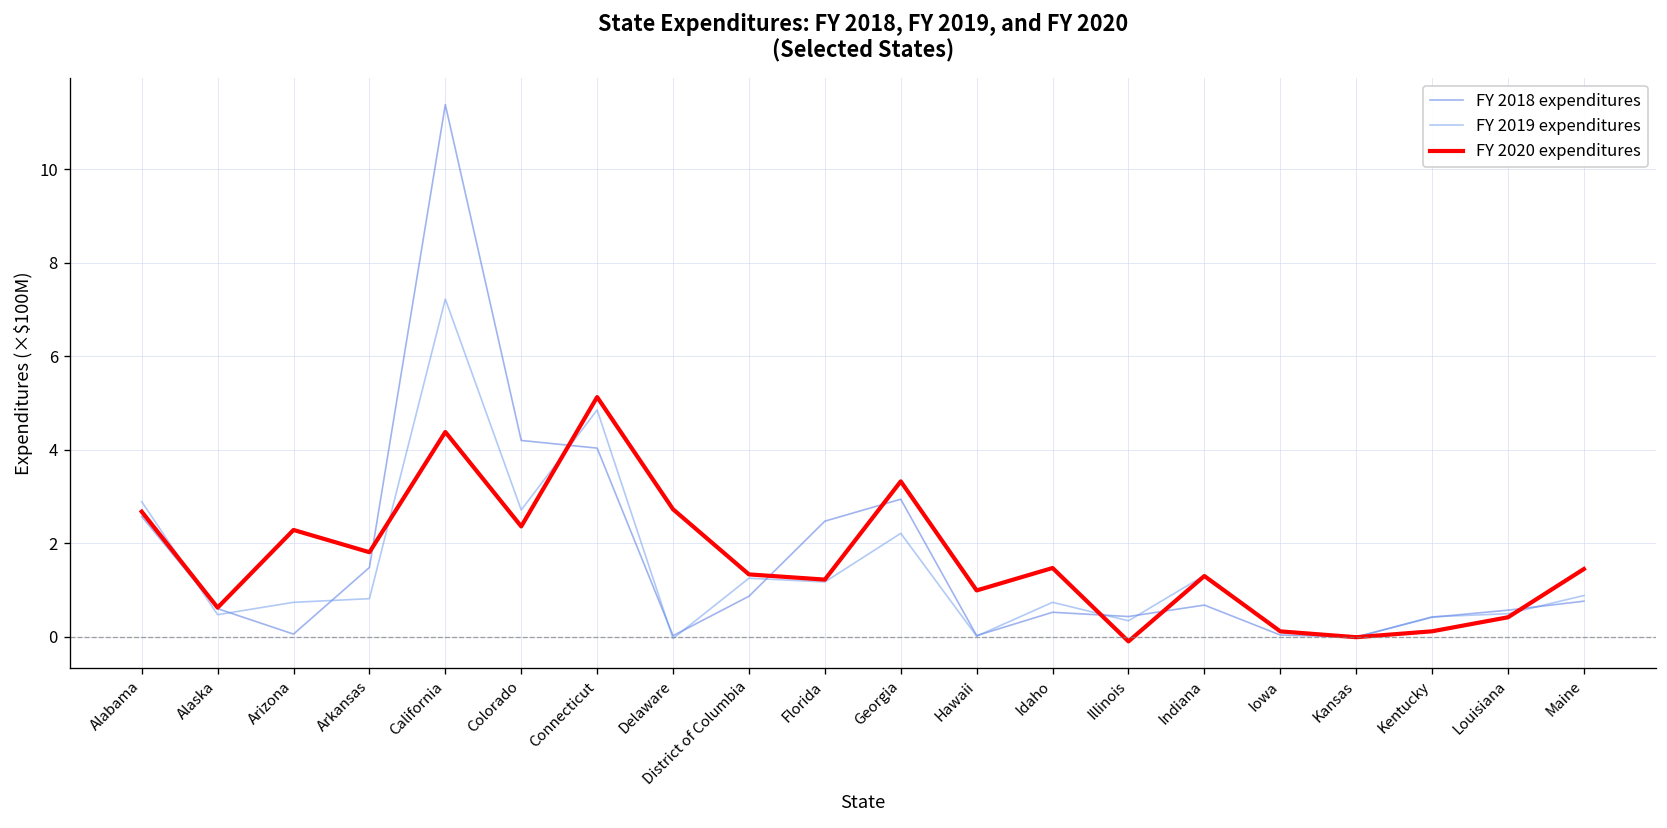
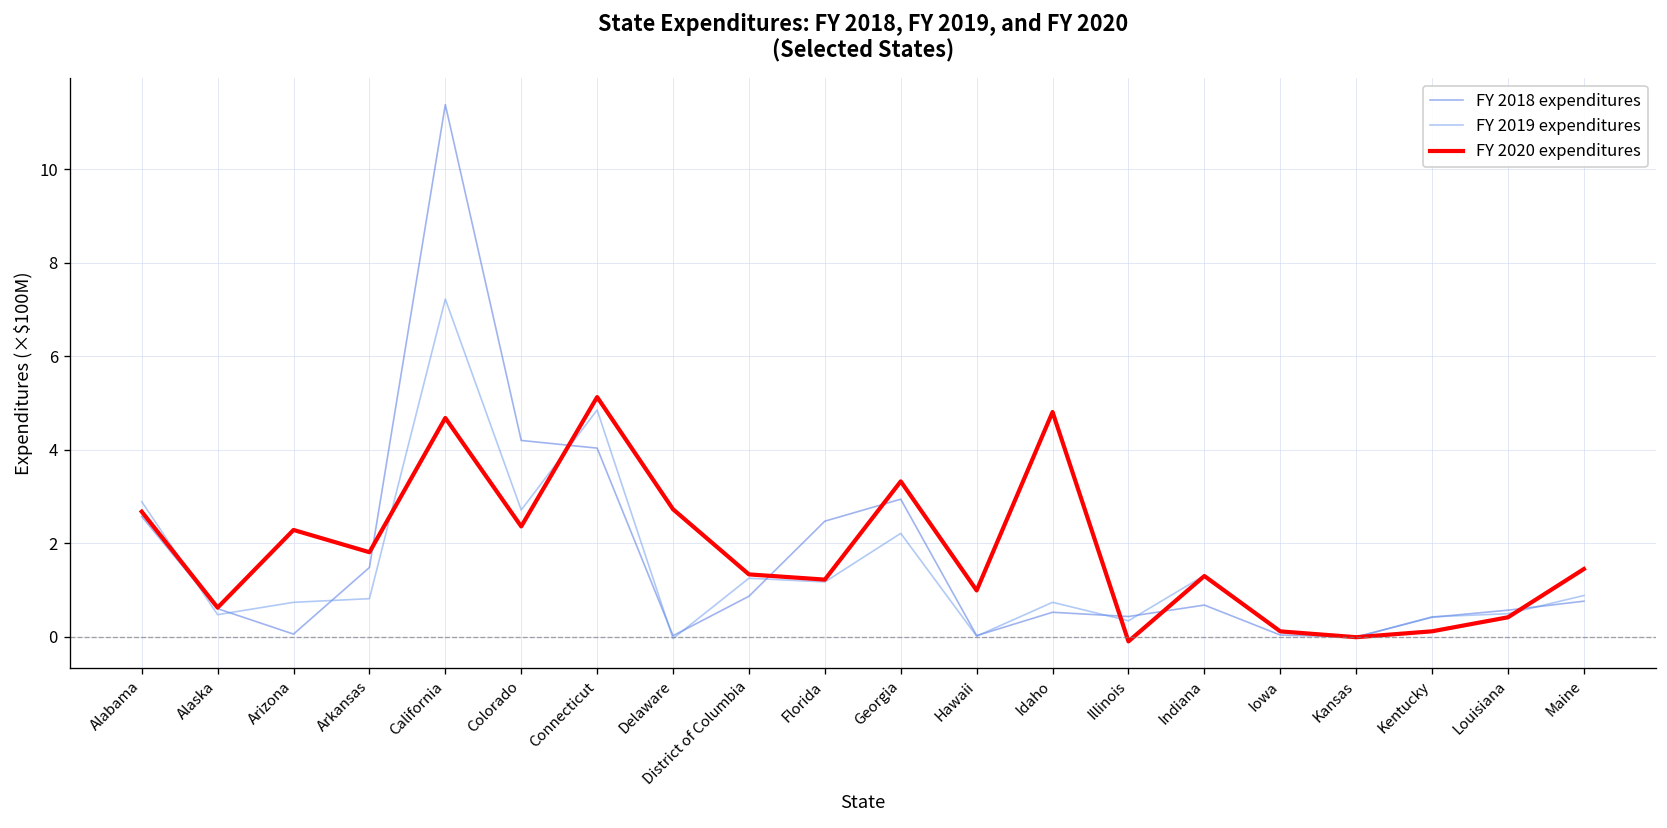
  {
    "FY 2020 expenditures": {
      "Alabama": 2.7,
      "Arizona": 2.3,
      "Arkansas": 1.8,
-     "California": 4.4,
+     "California": 4.7,
      "Colorado": 2.4,
      "Connecticut": 5.1,
      "Delaware": 2.7,
      "District of Columbia": 1.3,
      "Georgia": 3.3,
      "Hawaii": 1.0,
-     "Idaho": 1.5,
+     "Idaho": 4.8,
      "Illinois": -0.1,
      "Kentucky": 0.1,
      "Louisiana": 0.4,
      "Maine": 1.4
    }
  }
